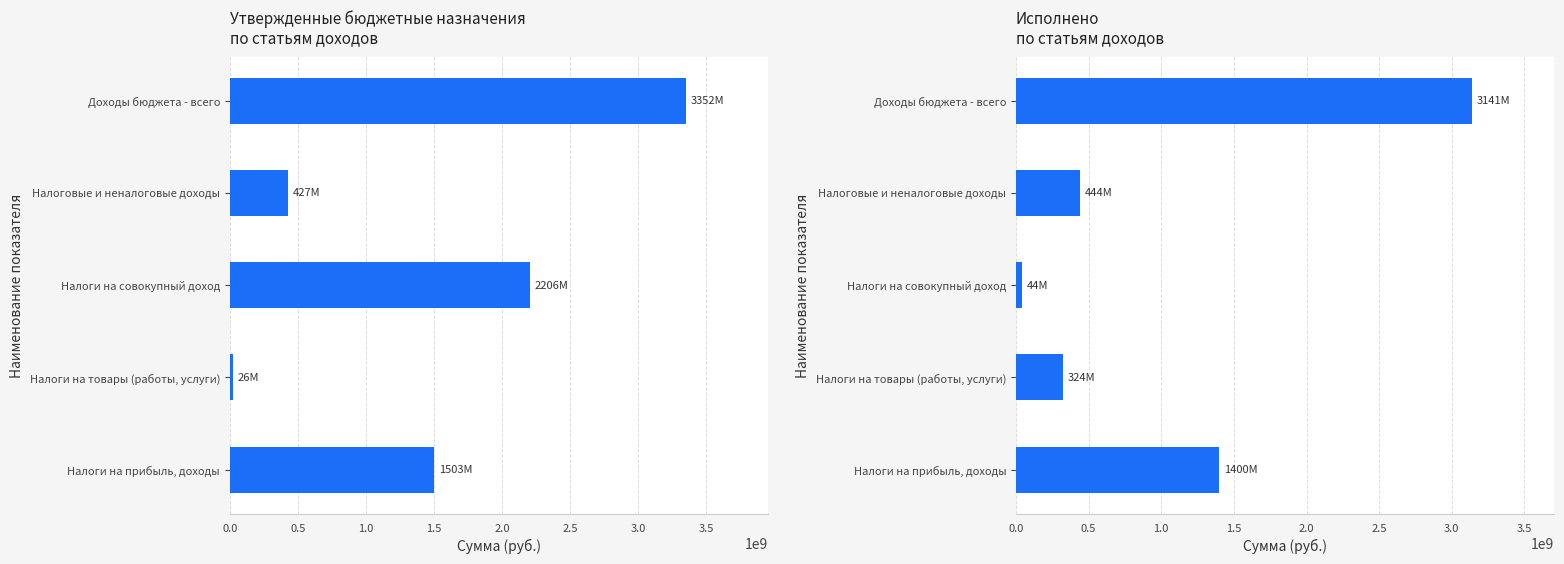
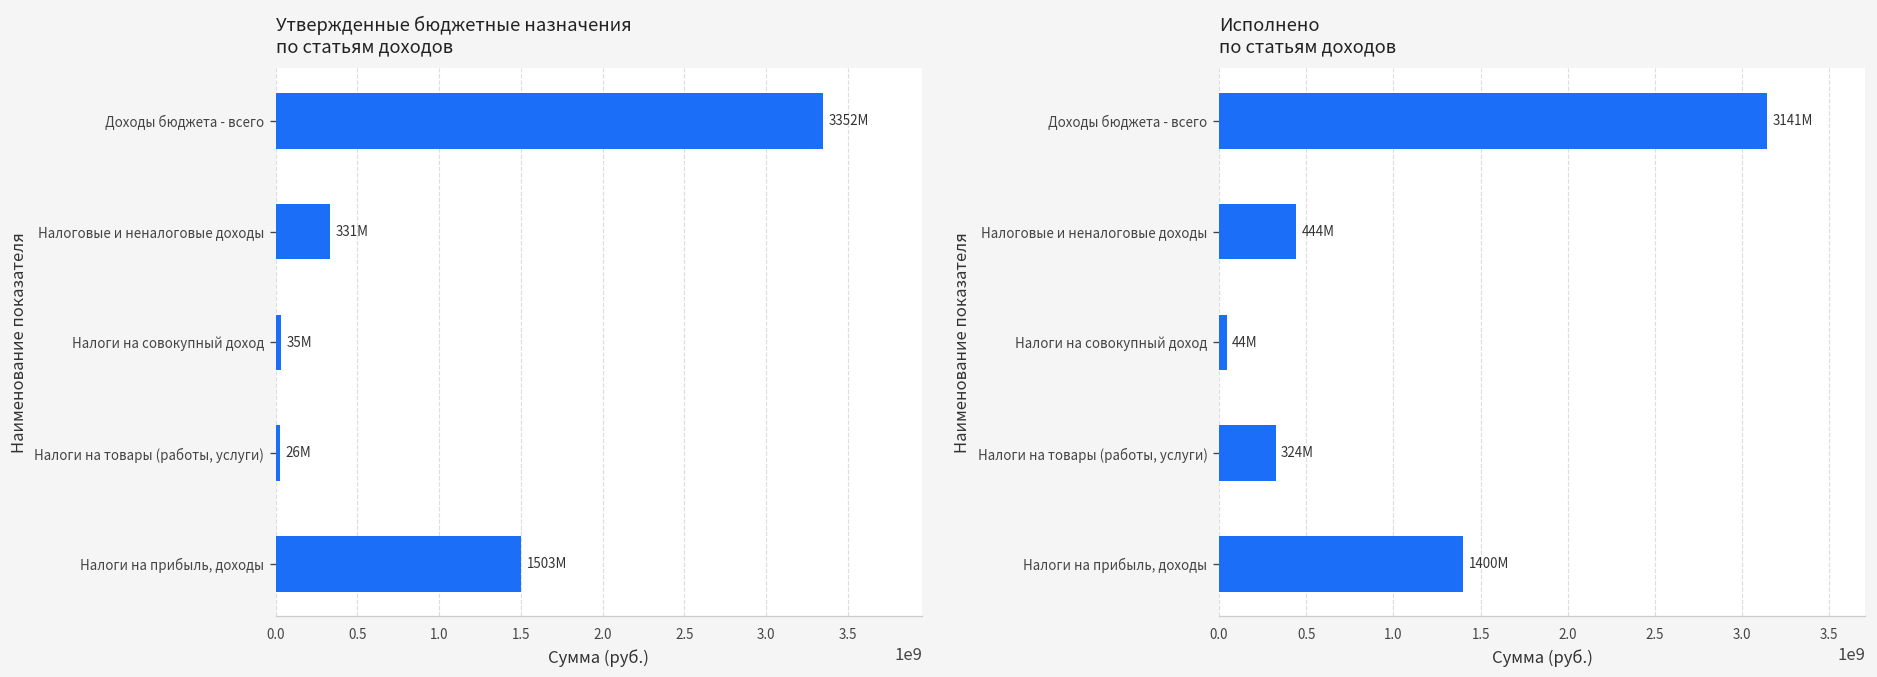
  {
    "Утвержденные бюджетные назначения по статьям доходов": {
-     "Налоговые и неналоговые доходы": "427М",
-     "Налоги на совокупный доход": "2206М"
+     "Налоговые и неналоговые доходы": "331М",
+     "Налоги на совокупный доход": "35М"
    }
  }
